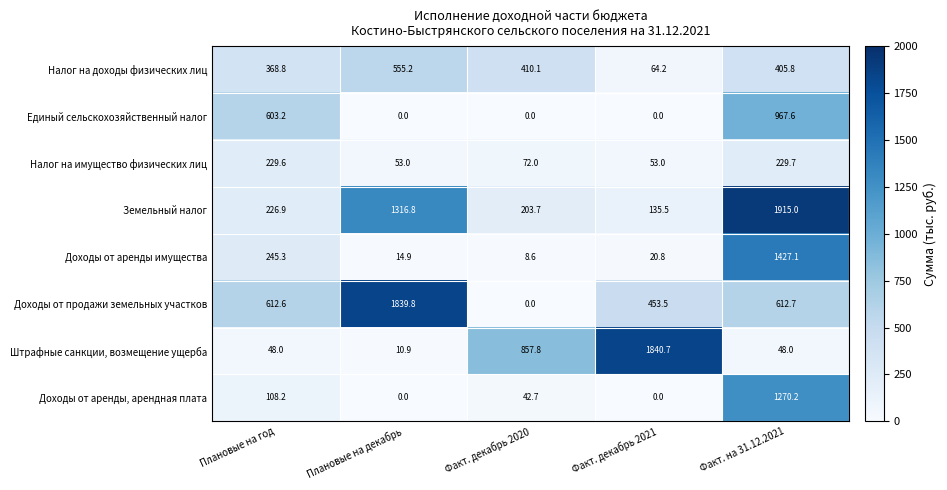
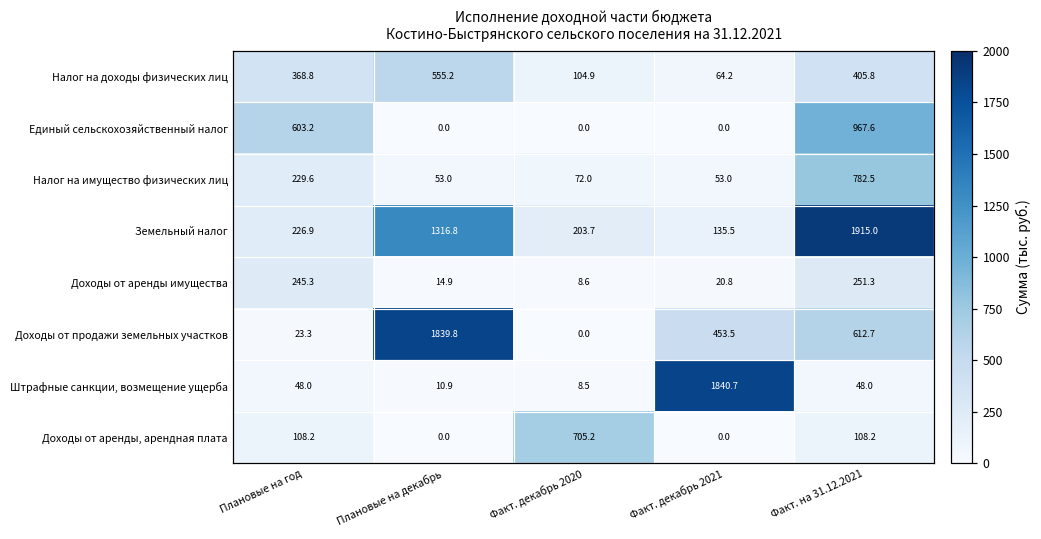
  {
    "Налог на доходы физических лиц": {
      "Плановые на год": 368.8,
      "Плановые на декабрь": 555.2,
-     "Факт. декабрь 2020": 410.1,
+     "Факт. декабрь 2020": 104.9,
      "Факт. декабрь 2021": 64.2,
      "Факт. на 31.12.2021": 405.8
    },
    "Единый сельскохозяйственный налог": {
      "Плановые на год": 603.2,
      "Плановые на декабрь": 0.0,
      "Факт. декабрь 2020": 0.0,
      "Факт. декабрь 2021": 0.0,
      "Факт. на 31.12.2021": 967.6
    },
    "Налог на имущество физических лиц": {
      "Плановые на год": 229.6,
      "Плановые на декабрь": 53.0,
      "Факт. декабрь 2020": 72.0,
      "Факт. декабрь 2021": 53.0,
-     "Факт. на 31.12.2021": 229.7
+     "Факт. на 31.12.2021": 782.5
    },
    "Земельный налог": {
      "Плановые на год": 226.9,
      "Плановые на декабрь": 1316.8,
      "Факт. декабрь 2020": 203.7,
      "Факт. декабрь 2021": 135.5,
      "Факт. на 31.12.2021": 1915.0
    },
    "Доходы от аренды имущества": {
      "Плановые на год": 245.3,
      "Плановые на декабрь": 14.9,
      "Факт. декабрь 2020": 8.6,
      "Факт. декабрь 2021": 20.8,
-     "Факт. на 31.12.2021": 1427.1
+     "Факт. на 31.12.2021": 251.3
    },
    "Доходы от продажи земельных участков": {
-     "Плановые на год": 612.6,
+     "Плановые на год": 23.3,
      "Плановые на декабрь": 1839.8,
      "Факт. декабрь 2020": 0.0,
      "Факт. декабрь 2021": 453.5,
      "Факт. на 31.12.2021": 612.7
    },
    "Штрафные санкции, возмещение ущерба": {
      "Плановые на год": 48.0,
      "Плановые на декабрь": 10.9,
-     "Факт. декабрь 2020": 857.8,
+     "Факт. декабрь 2020": 8.5,
      "Факт. декабрь 2021": 1840.7,
      "Факт. на 31.12.2021": 48.0
    },
    "Доходы от аренды, арендная плата": {
      "Плановые на год": 108.2,
      "Плановые на декабрь": 0.0,
-     "Факт. декабрь 2020": 42.7,
+     "Факт. декабрь 2020": 705.2,
      "Факт. декабрь 2021": 0.0,
-     "Факт. на 31.12.2021": 1270.2
+     "Факт. на 31.12.2021": 108.2
    }
  }
